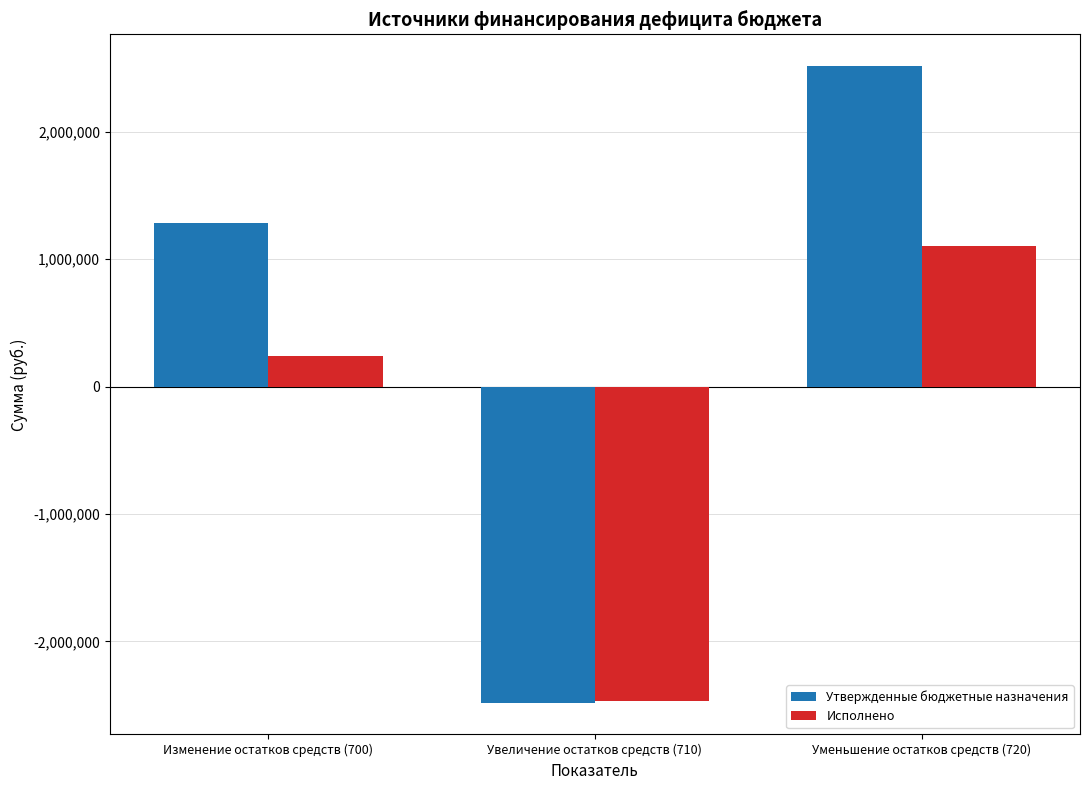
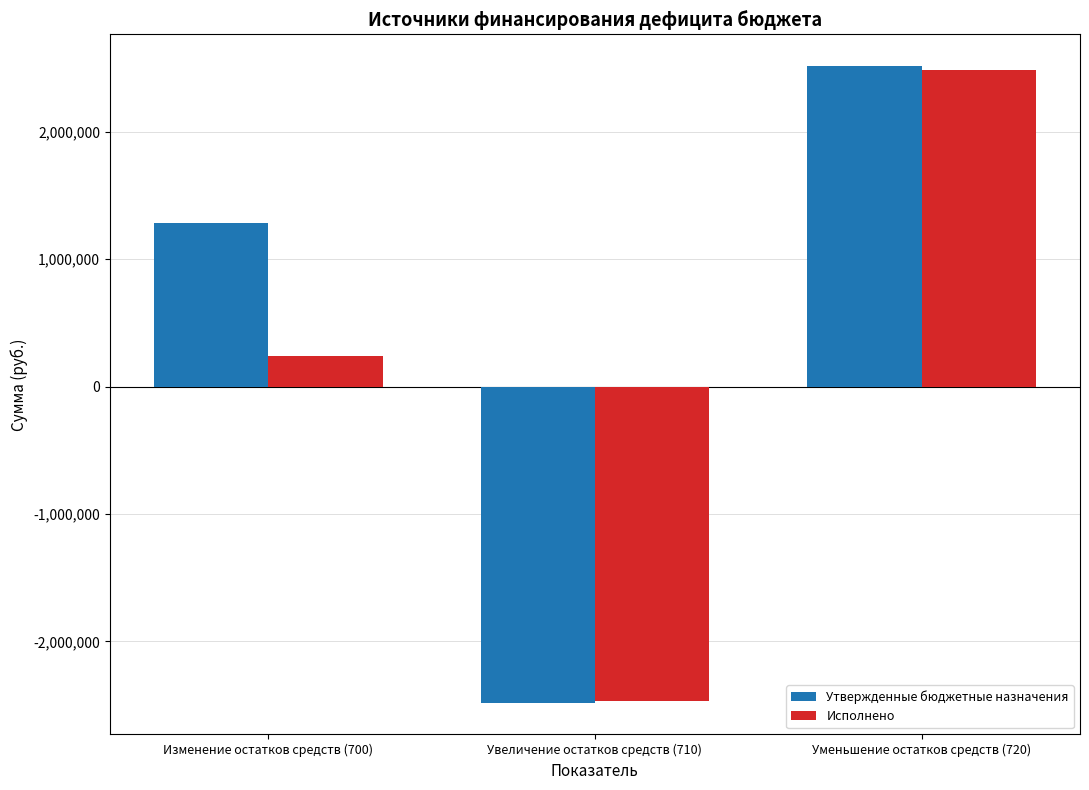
  {
    "Утвержденные бюджетные назначения": {
      "Изменение остатков средств (700)": "1,280,000",
      "Увеличение остатков средств (710)": "-2,480,000",
      "Уменьшение остатков средств (720)": "2,520,000"
    },
    "Исполнено": {
      "Изменение остатков средств (700)": "240,000",
      "Увеличение остатков средств (710)": "-2,470,000",
-     "Уменьшение остатков средств (720)": "1,110,000"
+     "Уменьшение остатков средств (720)": "2,480,000"
    }
  }
